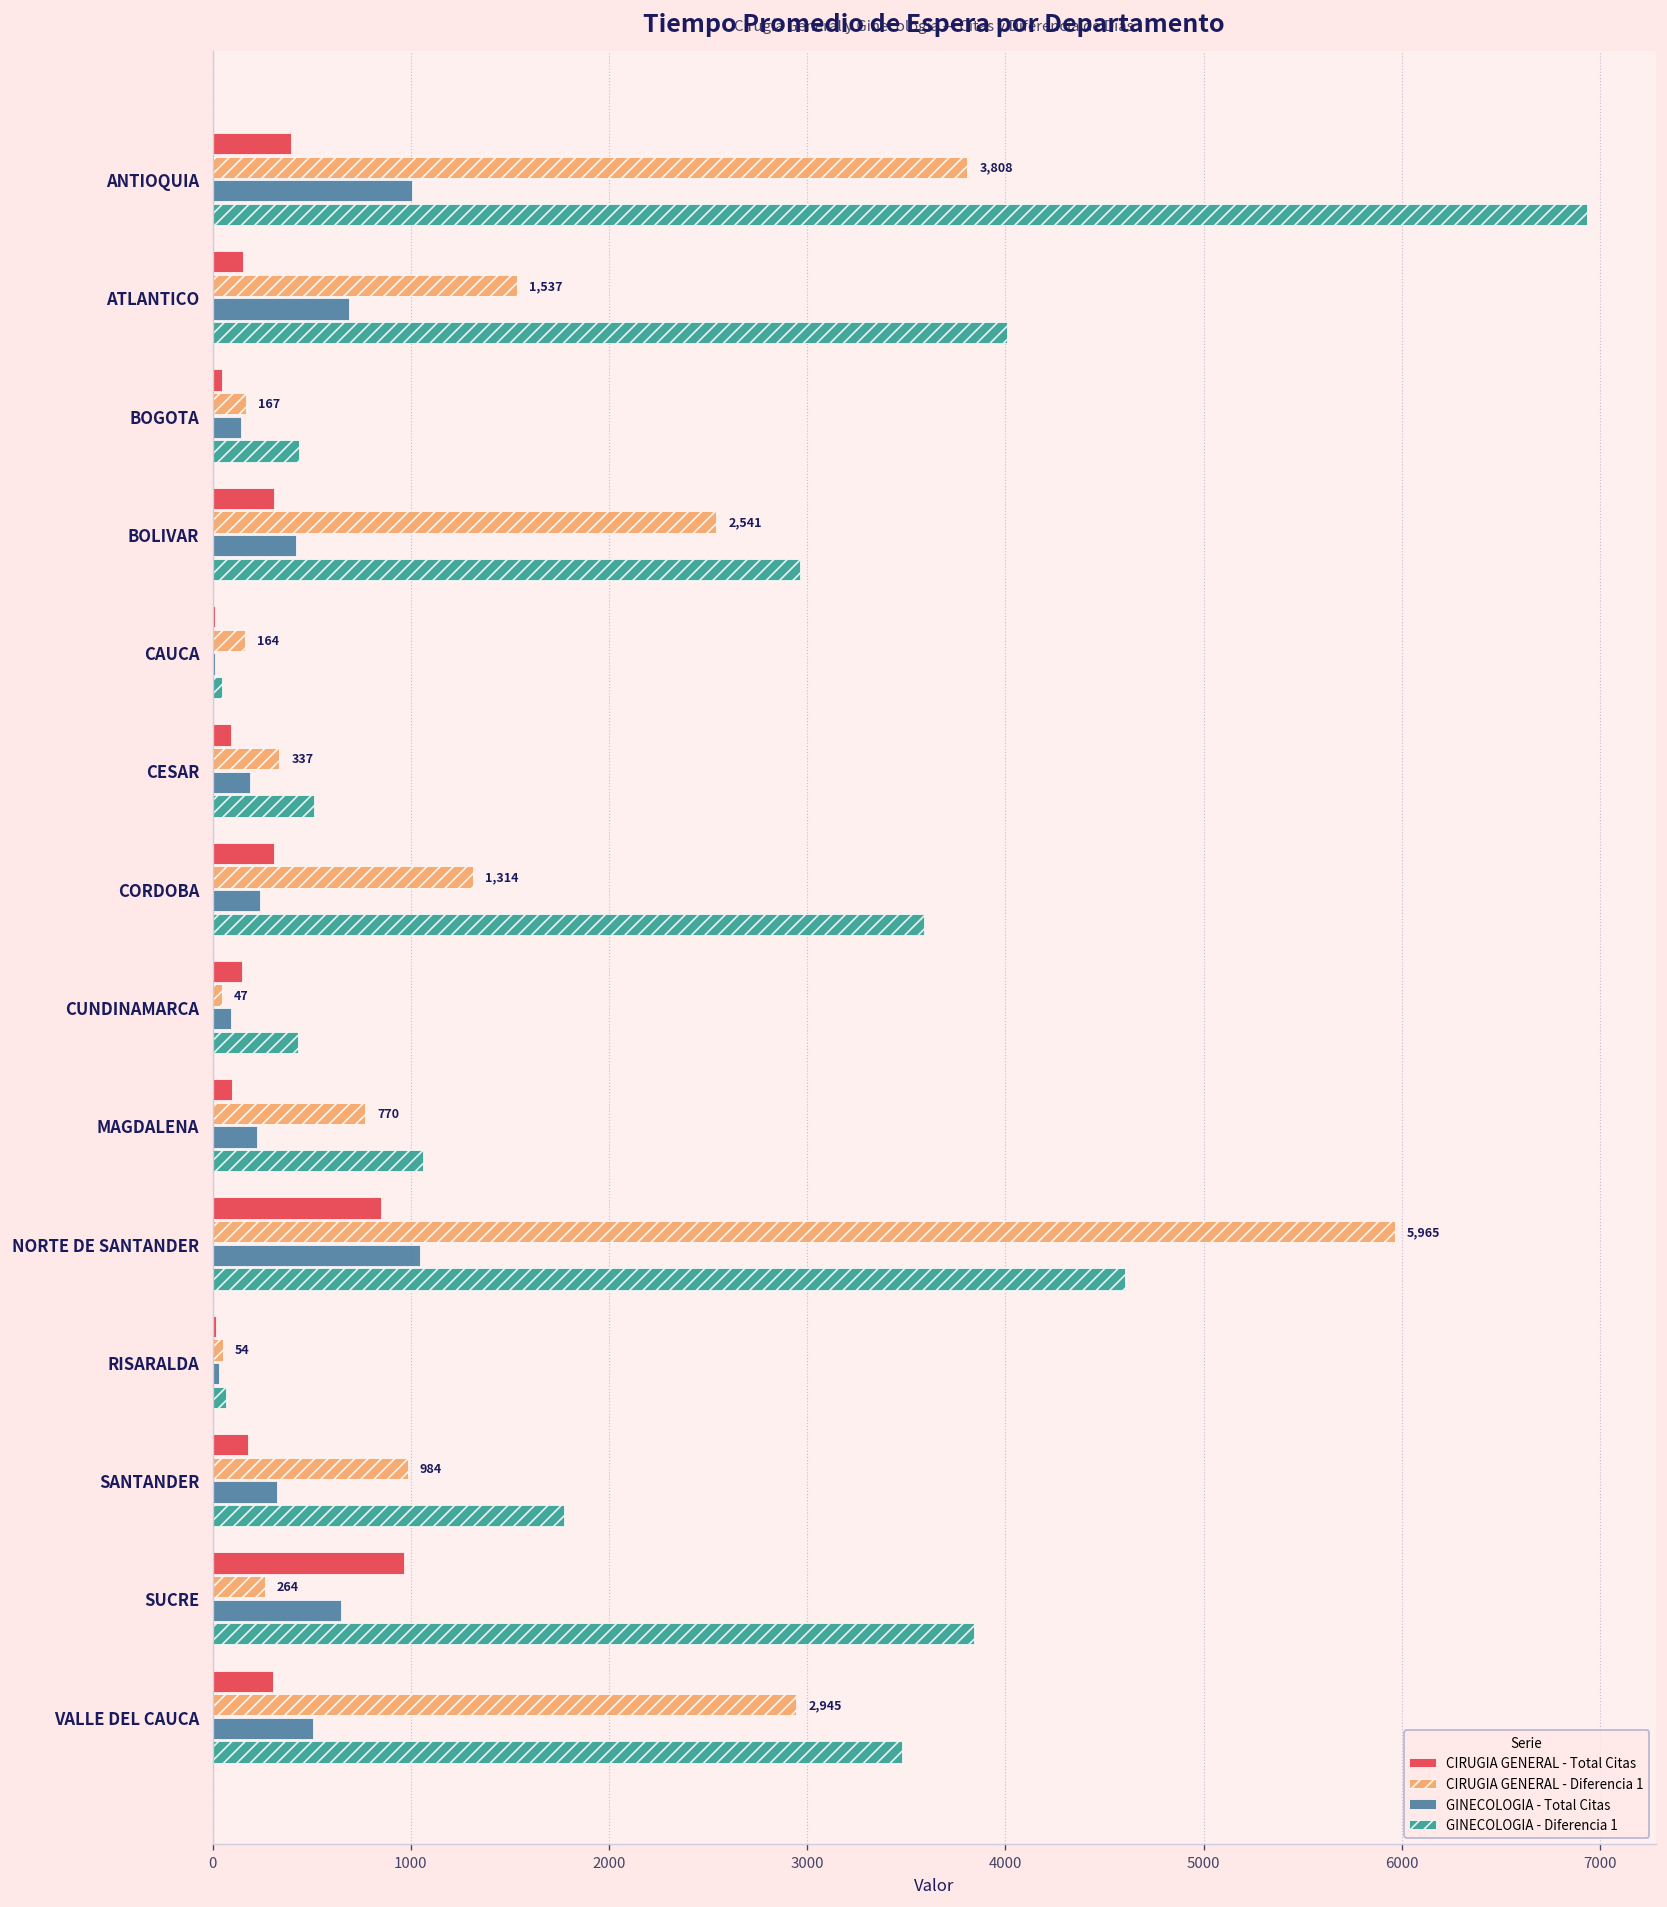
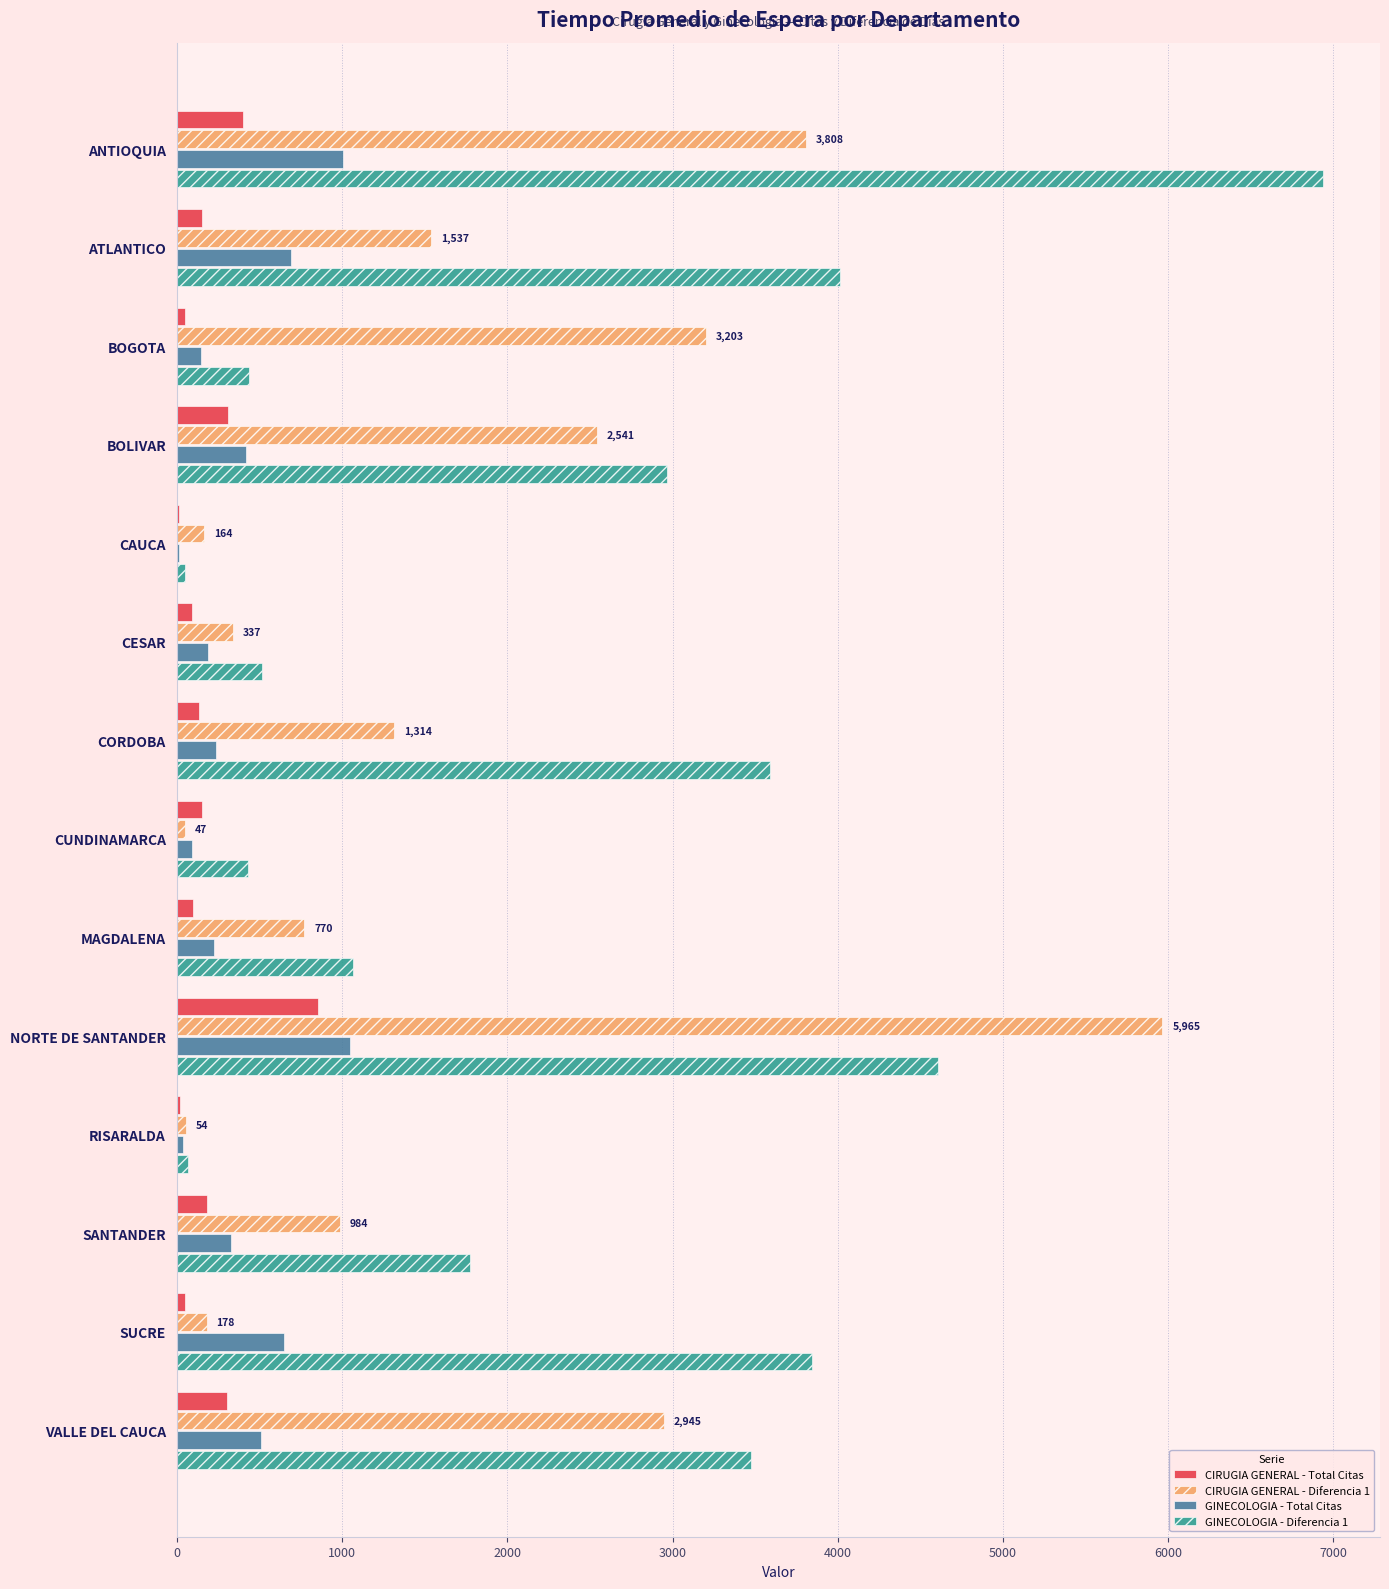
  {
    "CIRUGIA GENERAL - Total Citas": {
      "ANTIOQUIA": "400",
      "ATLANTICO": "150",
      "BOGOTA": "50",
      "BOLIVAR": "310",
      "CESAR": "90",
-     "CORDOBA": "310",
+     "CORDOBA": "140",
      "CUNDINAMARCA": "150",
      "MAGDALENA": "100",
      "NORTE DE SANTANDER": "850",
      "RISARALDA": "20",
      "SANTANDER": "180",
-     "SUCRE": "970",
+     "SUCRE": "50",
      "VALLE DEL CAUCA": "310"
    },
    "CIRUGIA GENERAL - Diferencia 1": {
      "ANTIOQUIA": "3,808",
      "ATLANTICO": "1,537",
-     "BOGOTA": "167",
+     "BOGOTA": "3,203",
      "BOLIVAR": "2,541",
      "CAUCA": "164",
      "CESAR": "337",
      "CORDOBA": "1,314",
      "CUNDINAMARCA": "47",
      "MAGDALENA": "770",
      "NORTE DE SANTANDER": "5,965",
      "RISARALDA": "54",
      "SANTANDER": "984",
-     "SUCRE": "264",
+     "SUCRE": "178",
      "VALLE DEL CAUCA": "2,945"
    }
  }
